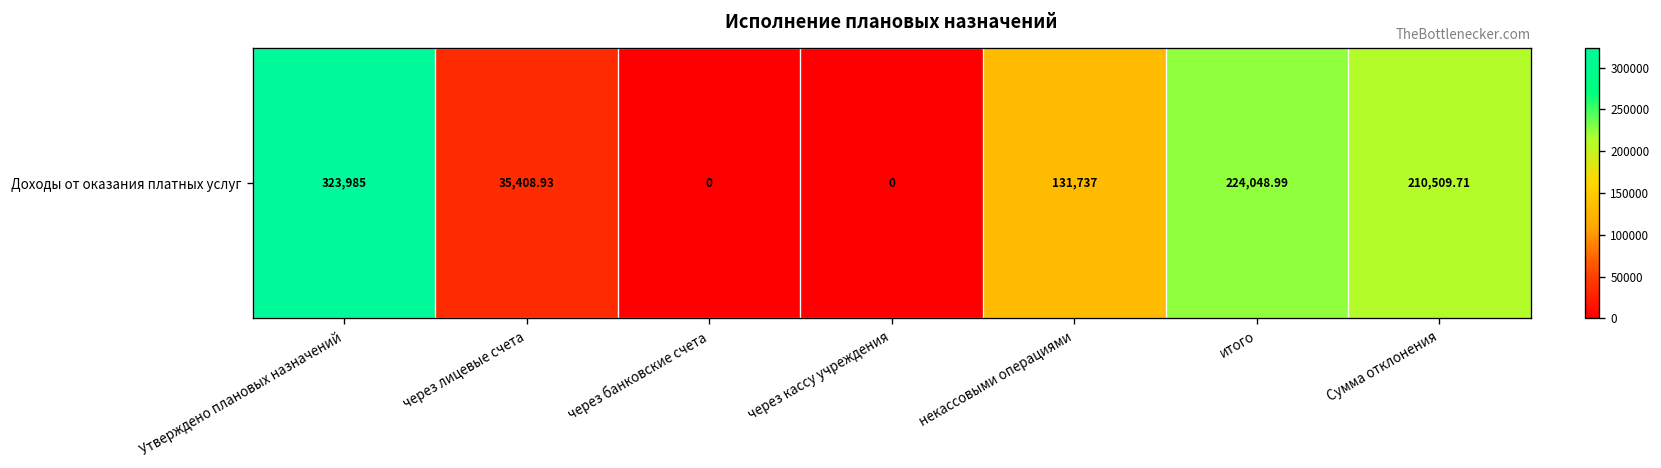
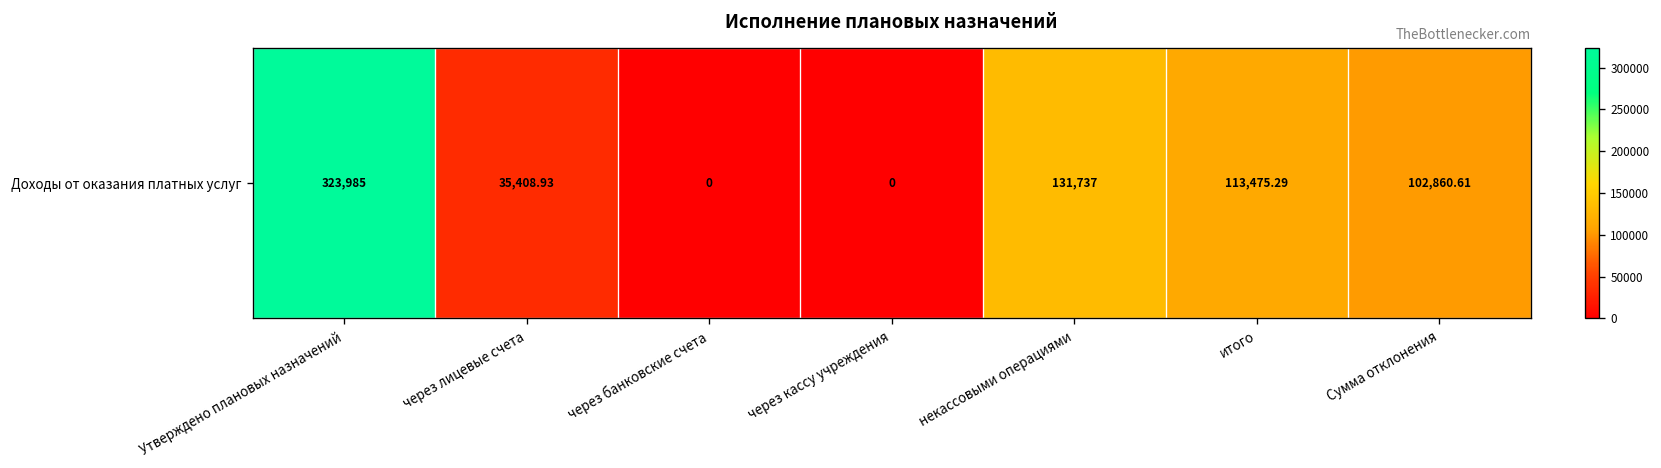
  {
    "Доходы от оказания платных услуг": {
      "Утверждено плановых назначений": "323,985",
      "через лицевые счета": "35,408.93",
      "через банковские счета": "0",
      "через кассу учреждения": "0",
      "некассовыми операциями": "131,737",
-     "итого": "224,048.99",
-     "Сумма отклонения": "210,509.71"
+     "итого": "113,475.29",
+     "Сумма отклонения": "102,860.61"
    }
  }
